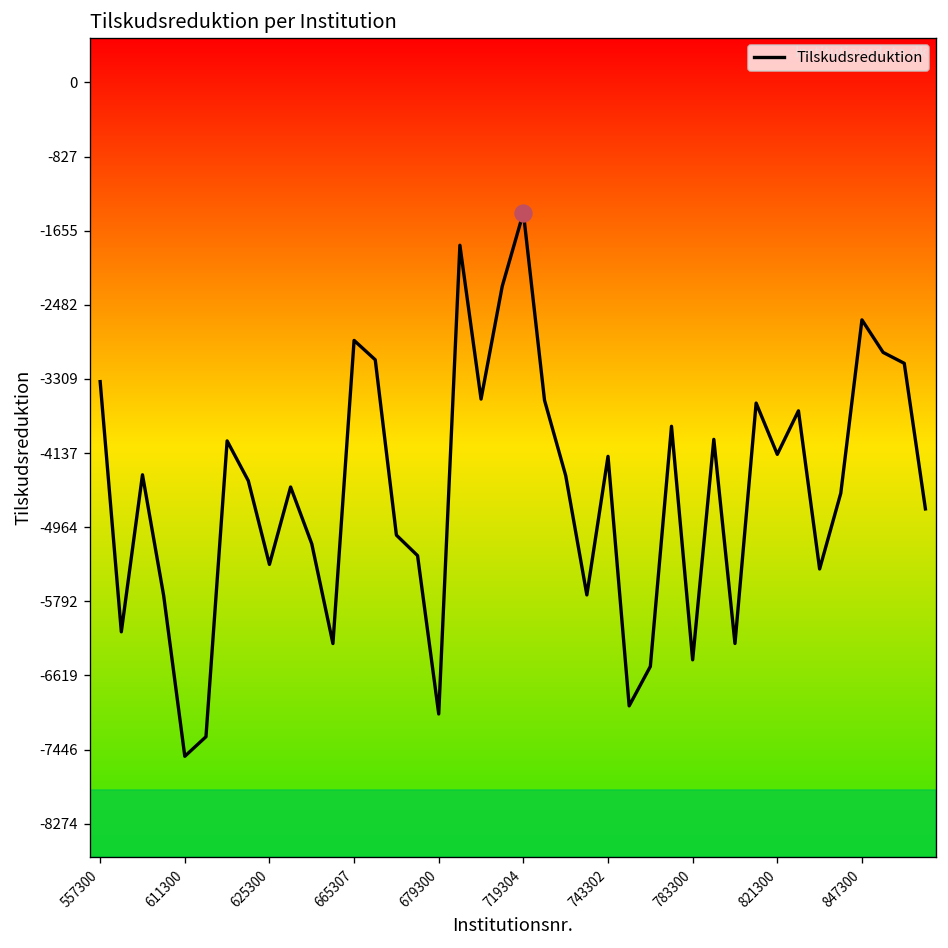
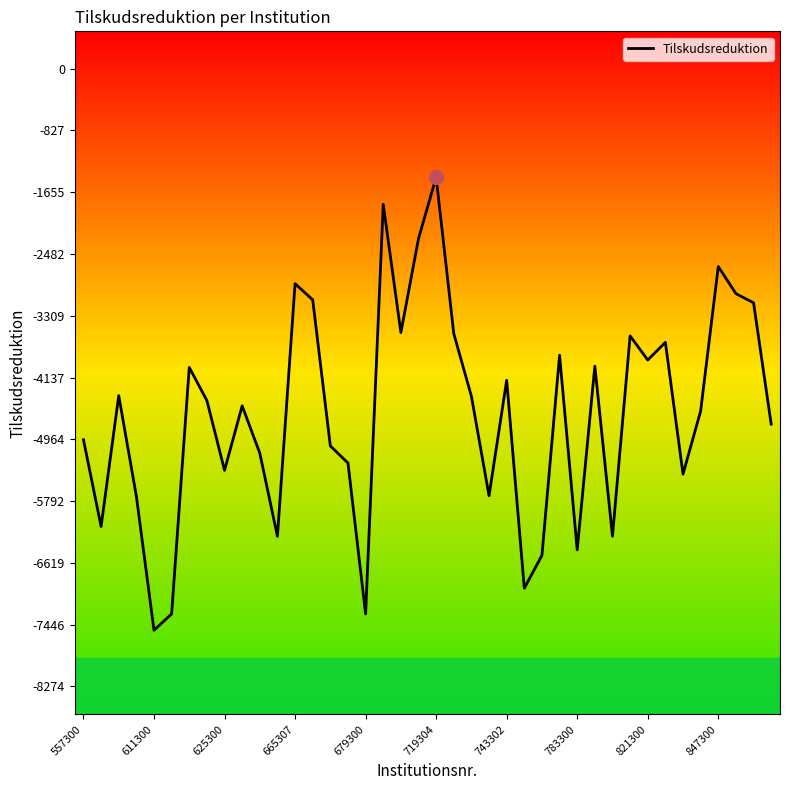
  {
    "Tilskudsreduktion": {
-     "557300": -3300,
+     "557300": -5000,
      "611300": -7500,
      "625300": -5400,
      "665307": -2900,
-     "679300": -7000,
+     "679300": -7300,
      "743302": -4200,
      "783300": -6400,
-     "821300": -4200,
+     "821300": -3900,
      "847300": -2700
    }
  }
